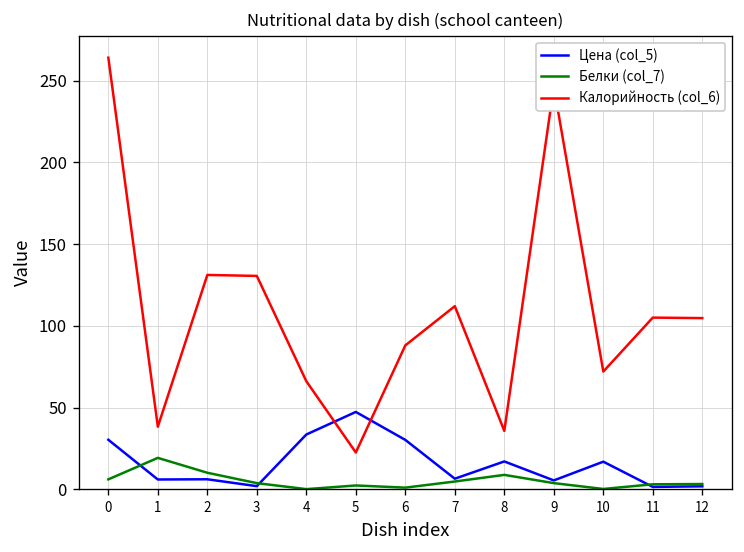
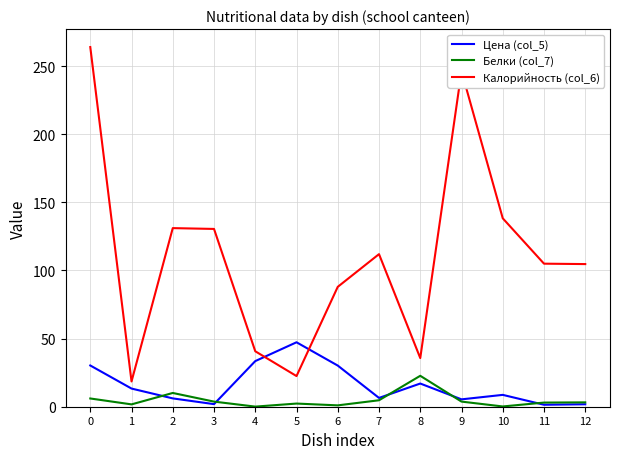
  {
    "Цена (col_5)": {
      "0": 30,
-     "1": 6,
+     "1": 13,
      "2": 6,
      "4": 33,
      "5": 47,
      "6": 30,
      "8": 17,
-     "10": 17
+     "10": 9
    },
    "Белки (col_7)": {
      "0": 6,
-     "1": 19,
+     "1": 2,
      "2": 10,
      "4": 0,
      "5": 2,
      "6": 1,
-     "8": 9,
+     "8": 23,
      "10": 0
    },
    "Калорийность (col_6)": {
      "0": 264,
-     "1": 38,
+     "1": 19,
      "2": 131,
      "3": 131,
-     "4": 66,
+     "4": 41,
      "5": 23,
      "6": 88,
      "7": 112,
      "8": 36,
-     "10": 72,
+     "10": 138,
      "11": 105,
      "12": 105
    }
  }
